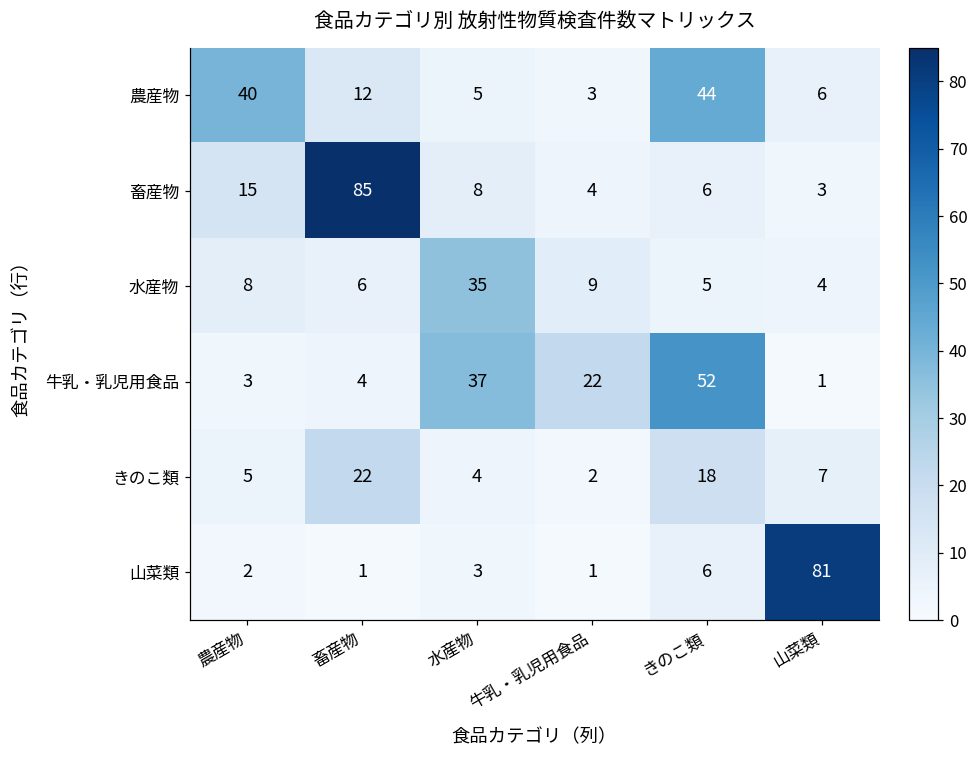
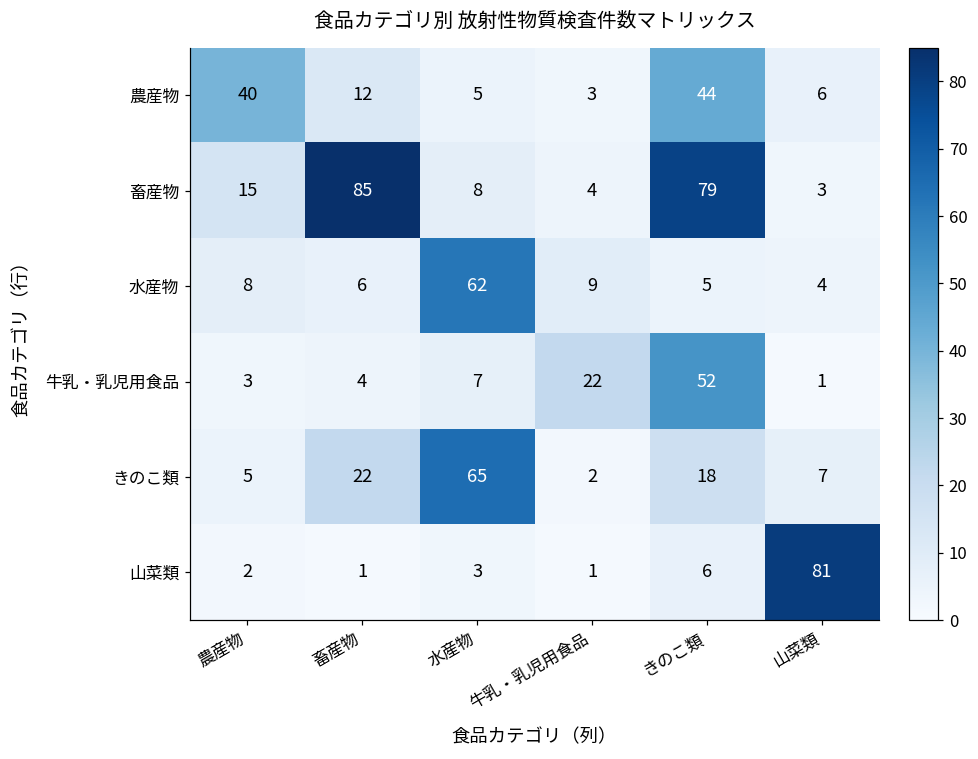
  {
    "農産物": {
      "農産物": 40,
      "畜産物": 12,
      "水産物": 5,
      "牛乳・乳児用食品": 3,
      "きのこ類": 44,
      "山菜類": 6
    },
    "畜産物": {
      "農産物": 15,
      "畜産物": 85,
      "水産物": 8,
      "牛乳・乳児用食品": 4,
-     "きのこ類": 6,
+     "きのこ類": 79,
      "山菜類": 3
    },
    "水産物": {
      "農産物": 8,
      "畜産物": 6,
-     "水産物": 35,
+     "水産物": 62,
      "牛乳・乳児用食品": 9,
      "きのこ類": 5,
      "山菜類": 4
    },
    "牛乳・乳児用食品": {
      "農産物": 3,
      "畜産物": 4,
-     "水産物": 37,
+     "水産物": 7,
      "牛乳・乳児用食品": 22,
      "きのこ類": 52,
      "山菜類": 1
    },
    "きのこ類": {
      "農産物": 5,
      "畜産物": 22,
-     "水産物": 4,
+     "水産物": 65,
      "牛乳・乳児用食品": 2,
      "きのこ類": 18,
      "山菜類": 7
    },
    "山菜類": {
      "農産物": 2,
      "畜産物": 1,
      "水産物": 3,
      "牛乳・乳児用食品": 1,
      "きのこ類": 6,
      "山菜類": 81
    }
  }
